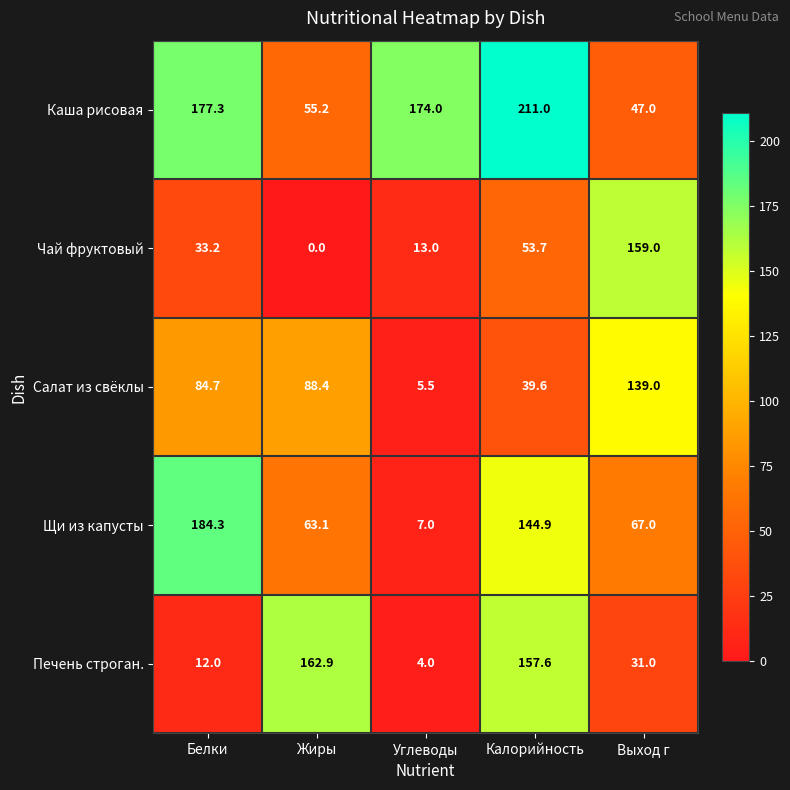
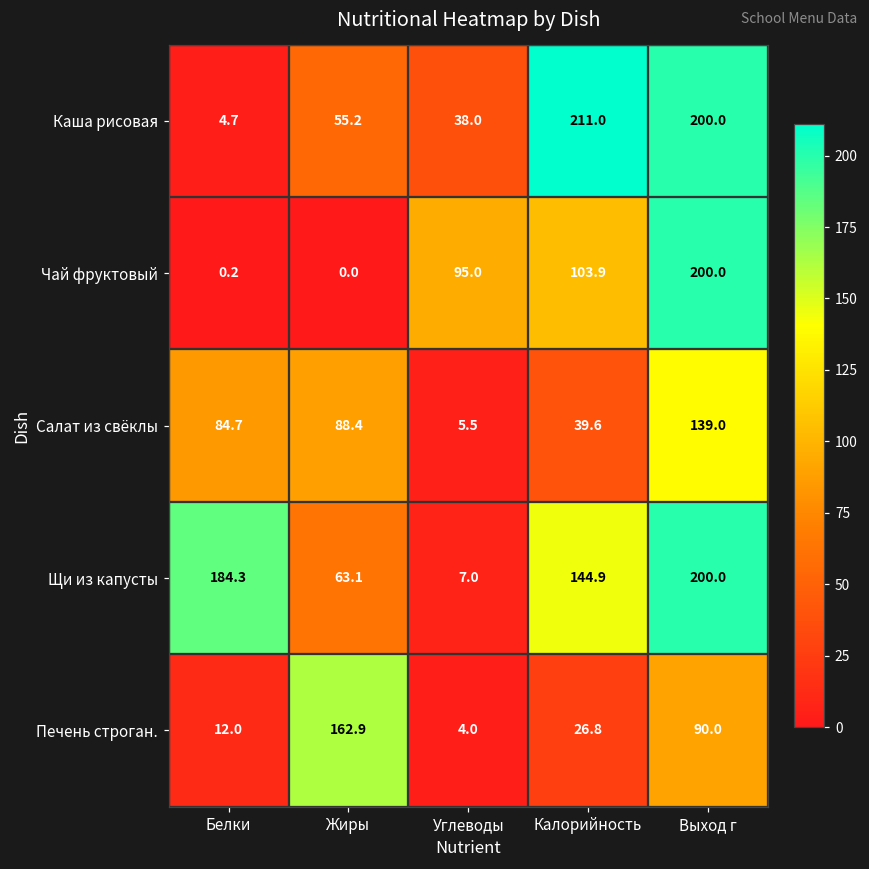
  {
    "Каша рисовая": {
-     "Белки": 177.3,
+     "Белки": 4.7,
      "Жиры": 55.2,
-     "Углеводы": 174.0,
+     "Углеводы": 38.0,
      "Калорийность": 211.0,
-     "Выход г": 47.0
+     "Выход г": 200.0
    },
    "Чай фруктовый": {
-     "Белки": 33.2,
+     "Белки": 0.2,
      "Жиры": 0.0,
-     "Углеводы": 13.0,
-     "Калорийность": 53.7,
-     "Выход г": 159.0
+     "Углеводы": 95.0,
+     "Калорийность": 103.9,
+     "Выход г": 200.0
    },
    "Салат из свёклы": {
      "Белки": 84.7,
      "Жиры": 88.4,
      "Углеводы": 5.5,
      "Калорийность": 39.6,
      "Выход г": 139.0
    },
    "Щи из капусты": {
      "Белки": 184.3,
      "Жиры": 63.1,
      "Углеводы": 7.0,
      "Калорийность": 144.9,
-     "Выход г": 67.0
+     "Выход г": 200.0
    },
    "Печень строган.": {
      "Белки": 12.0,
      "Жиры": 162.9,
      "Углеводы": 4.0,
-     "Калорийность": 157.6,
-     "Выход г": 31.0
+     "Калорийность": 26.8,
+     "Выход г": 90.0
    }
  }
